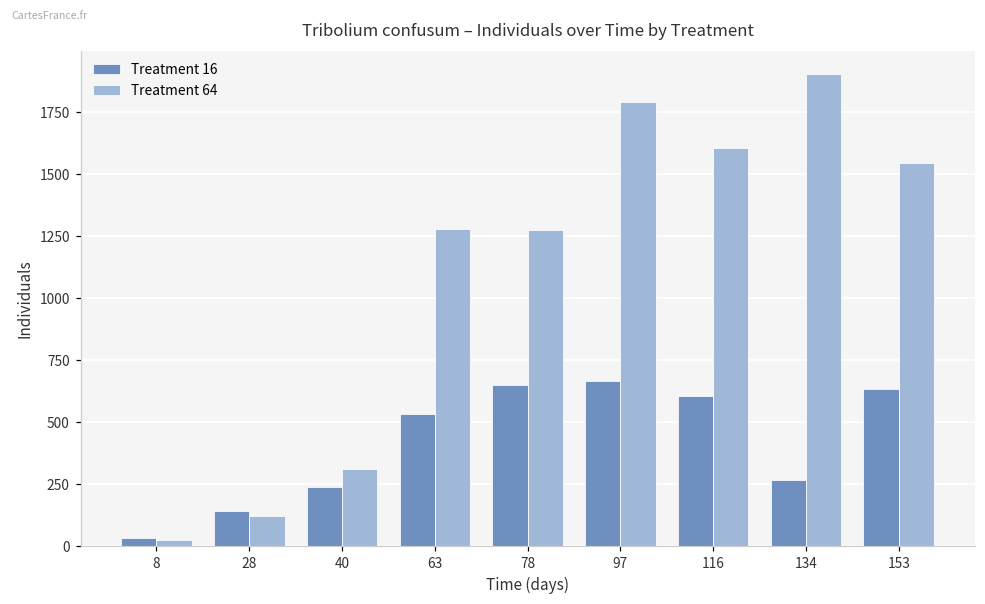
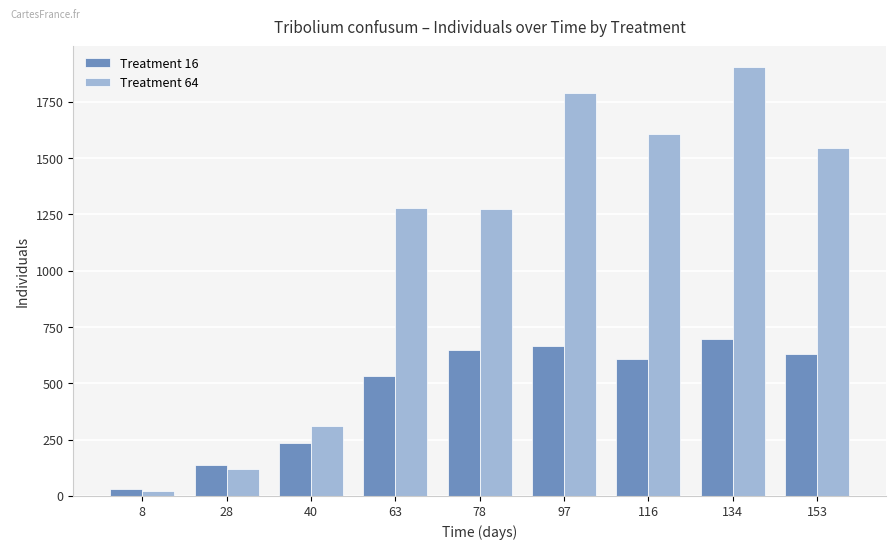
  {
    "Treatment 16": {
      "8": 30,
      "28": 140,
      "40": 240,
      "63": 530,
      "78": 650,
      "97": 660,
      "116": 610,
-     "134": 260,
+     "134": 700,
      "153": 630
    },
    "Treatment 64": {
      "8": 20,
      "28": 120,
      "40": 310,
      "63": 1280,
      "78": 1270,
      "97": 1790,
      "116": 1610,
      "134": 1900,
      "153": 1540
    }
  }
